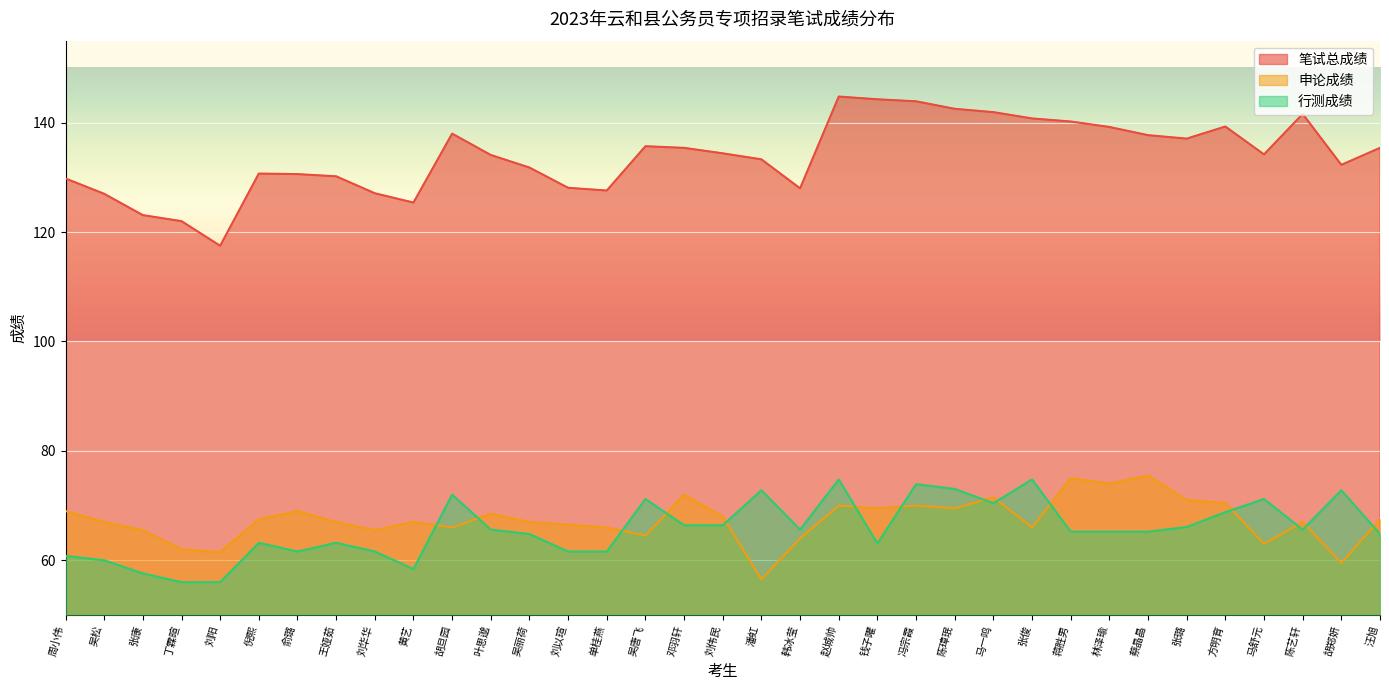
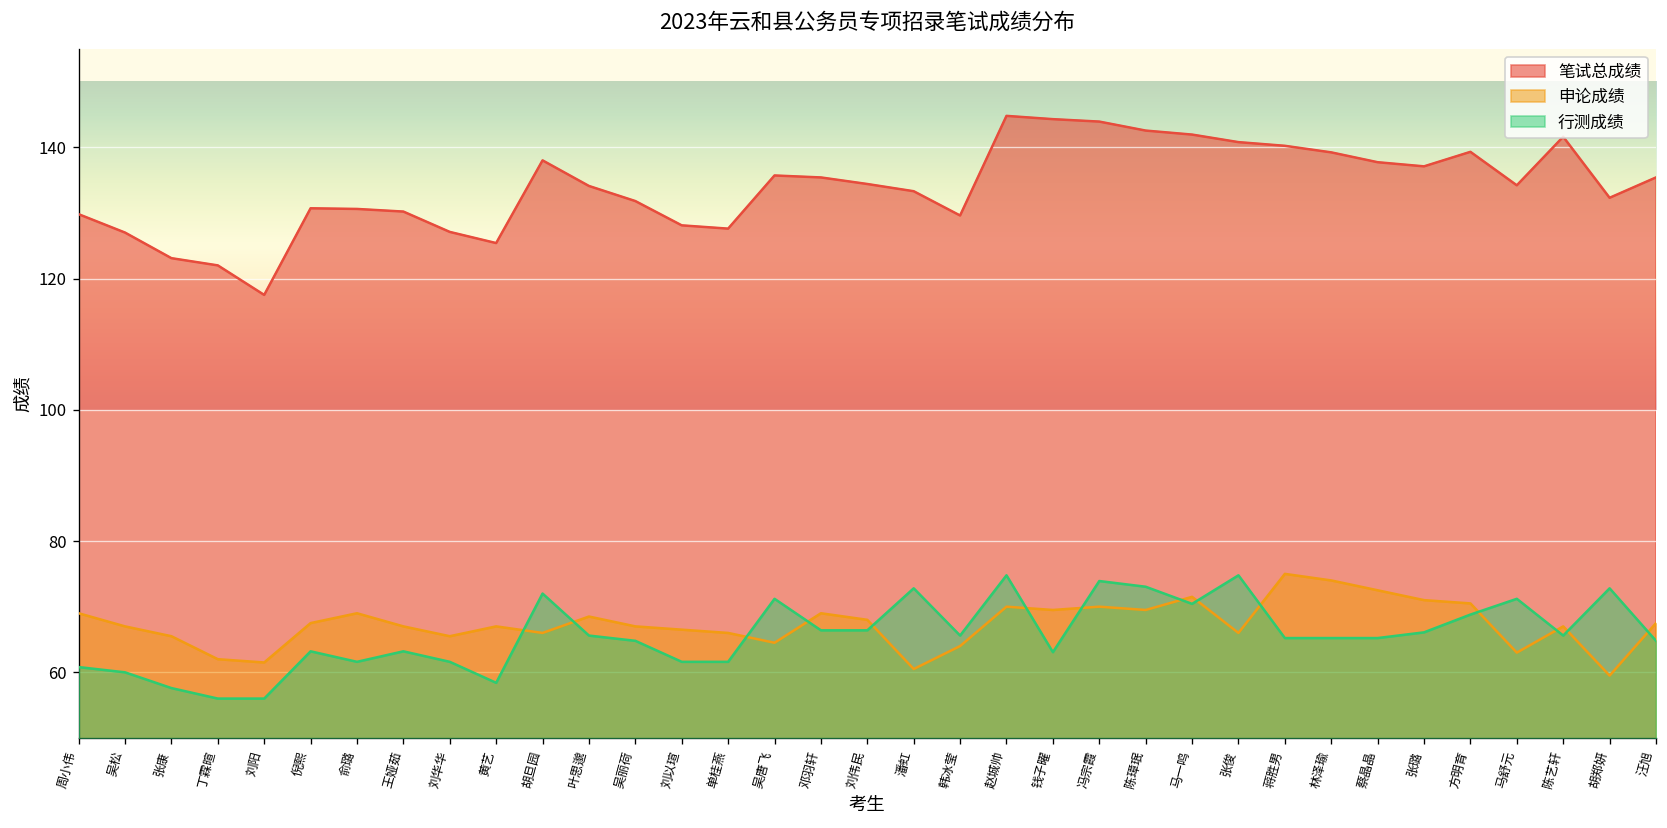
  {
    "笔试总成绩": {
      "周小伟": 130,
      "吴松": 127,
      "张康": 123,
      "丁霖暄": 122,
      "刘阳": 118,
      "倪熙": 131,
      "俞璐": 131,
      "王娅茹": 130,
      "刘华华": 127,
      "黄艺": 125,
      "胡旦园": 138,
      "叶思邈": 134,
      "吴丽荷": 132,
      "刘以瑄": 128,
      "单桂燕": 128,
      "吴唐飞": 136,
      "邓羽轩": 135,
      "刘伟民": 134,
      "潘虹": 133,
-     "韩冰莹": 128,
+     "韩冰莹": 130,
      "赵城帅": 145,
      "钱子曜": 144,
      "冯宗霞": 144,
      "陈璋珉": 143,
      "马一鸣": 142,
      "张俊": 141,
      "蒋胜男": 140,
      "林泽瑜": 139,
      "蔡晶晶": 138,
      "张璐": 137,
      "方明育": 139,
      "马舒元": 134,
      "胡郑妍": 132,
      "汪旭": 135
    },
    "申论成绩": {
      "周小伟": 69,
      "吴松": 67,
      "张康": 66,
      "丁霖暄": 62,
      "刘阳": 62,
      "倪熙": 68,
      "俞璐": 69,
      "王娅茹": 67,
      "刘华华": 66,
      "黄艺": 67,
      "胡旦园": 66,
      "叶思邈": 69,
      "吴丽荷": 67,
      "刘以瑄": 67,
      "单桂燕": 66,
      "吴唐飞": 65,
-     "邓羽轩": 72,
+     "邓羽轩": 69,
      "刘伟民": 68,
-     "潘虹": 57,
+     "潘虹": 61,
      "韩冰莹": 64,
      "赵城帅": 70,
      "钱子曜": 70,
      "冯宗霞": 70,
      "陈璋珉": 70,
      "马一鸣": 72,
      "张俊": 66,
      "蒋胜男": 75,
      "林泽瑜": 74,
-     "蔡晶晶": 76,
+     "蔡晶晶": 73,
      "张璐": 71,
      "方明育": 71,
      "马舒元": 63,
      "陈艺轩": 67,
      "胡郑妍": 60,
      "汪旭": 68
    },
    "行测成绩": {
      "周小伟": 61,
      "吴松": 60,
      "张康": 58,
      "丁霖暄": 56,
      "刘阳": 56,
      "倪熙": 63,
      "俞璐": 62,
      "王娅茹": 63,
      "刘华华": 62,
      "黄艺": 58,
      "胡旦园": 72,
      "叶思邈": 66,
      "吴丽荷": 65,
      "刘以瑄": 62,
      "单桂燕": 62,
      "吴唐飞": 71,
      "邓羽轩": 66,
      "刘伟民": 66,
      "潘虹": 73,
      "韩冰莹": 66,
      "赵城帅": 75,
      "钱子曜": 63,
      "冯宗霞": 74,
      "陈璋珉": 73,
      "马一鸣": 70,
      "张俊": 75,
      "蒋胜男": 65,
      "林泽瑜": 65,
      "蔡晶晶": 65,
      "张璐": 66,
      "方明育": 69,
      "马舒元": 71,
      "陈艺轩": 66,
      "胡郑妍": 73,
      "汪旭": 65
    }
  }
